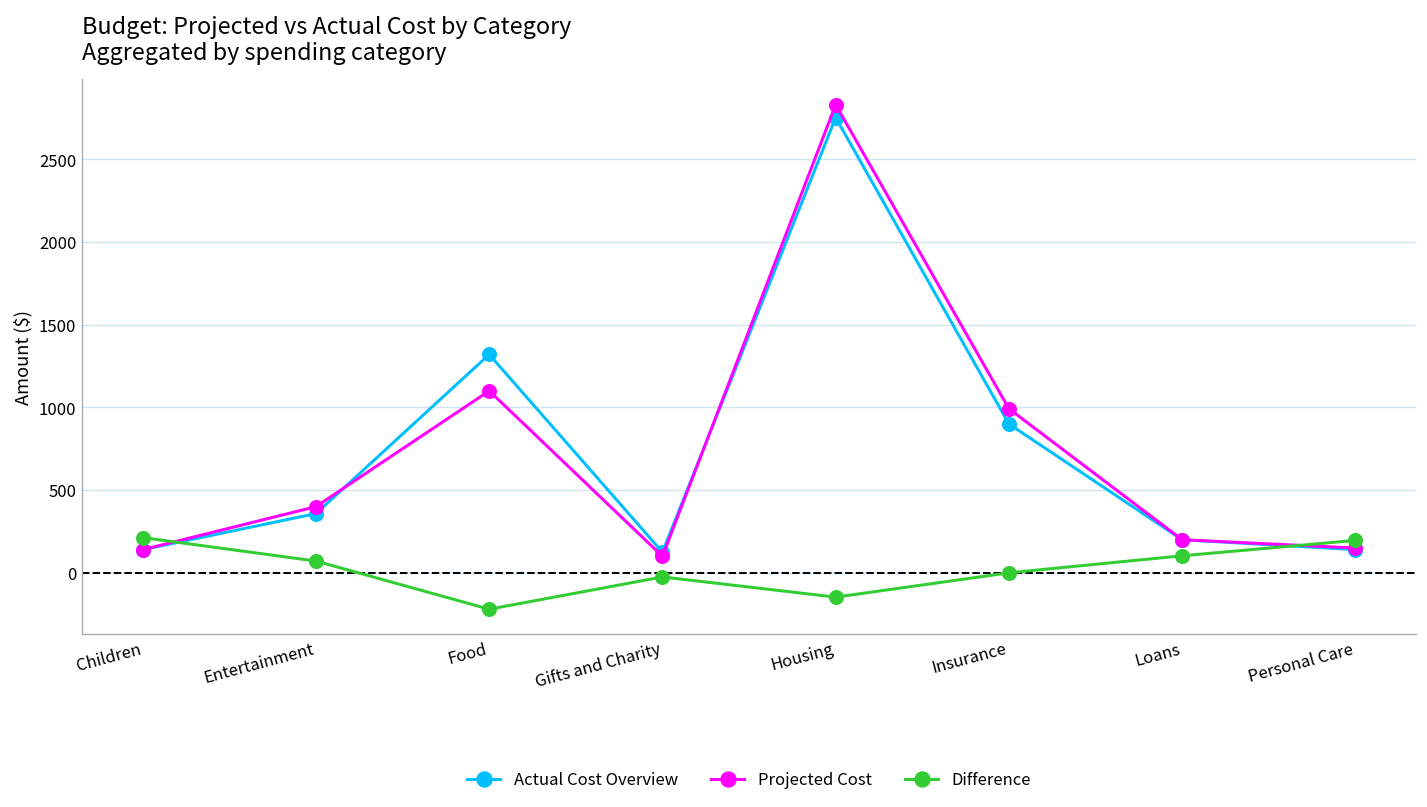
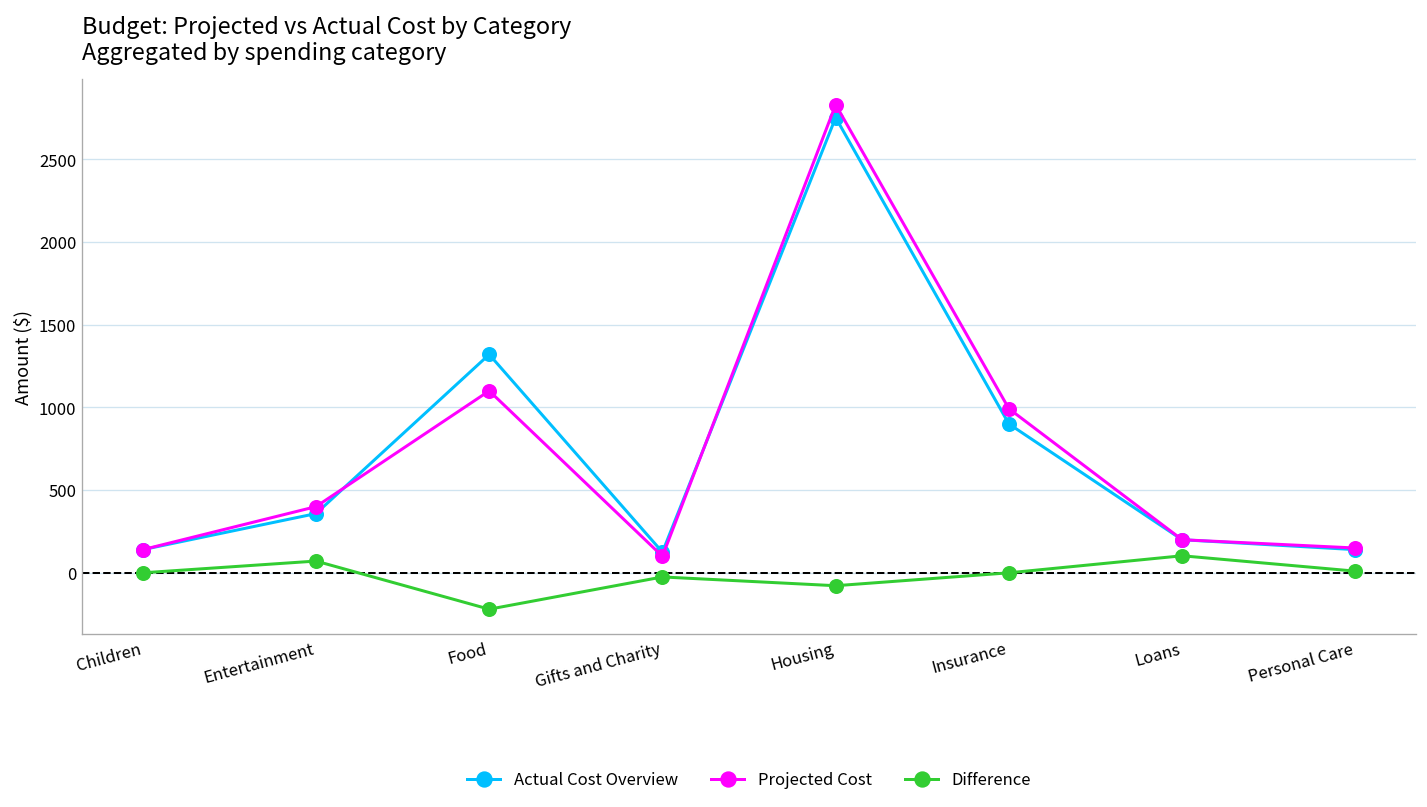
  {
    "Actual Cost Overview": {
      "Entertainment": 360,
      "Food": 1320,
      "Gifts and Charity": 130,
      "Housing": 2750,
      "Insurance": 900
    },
    "Projected Cost": {
      "Entertainment": 400,
      "Food": 1100,
      "Gifts and Charity": 100,
      "Housing": 2830,
      "Insurance": 990
    },
    "Difference": {
-     "Children": 210,
+     "Children": 0,
      "Entertainment": 70,
      "Food": -220,
      "Gifts and Charity": -30,
-     "Housing": -150,
+     "Housing": -80,
      "Insurance": 0,
      "Loans": 100,
-     "Personal Care": 200
+     "Personal Care": 10
    }
  }
